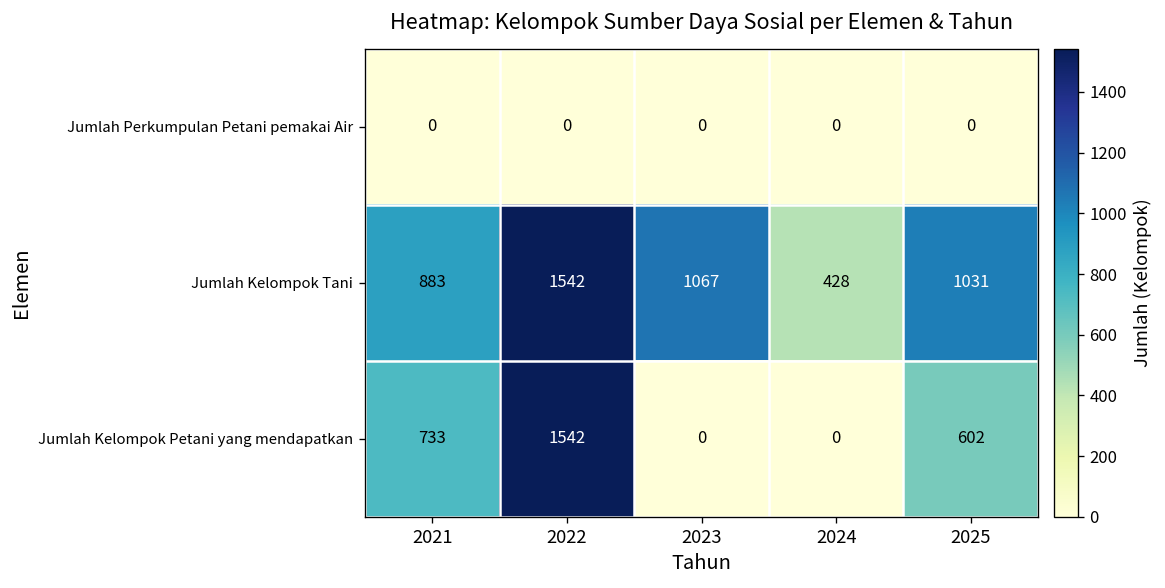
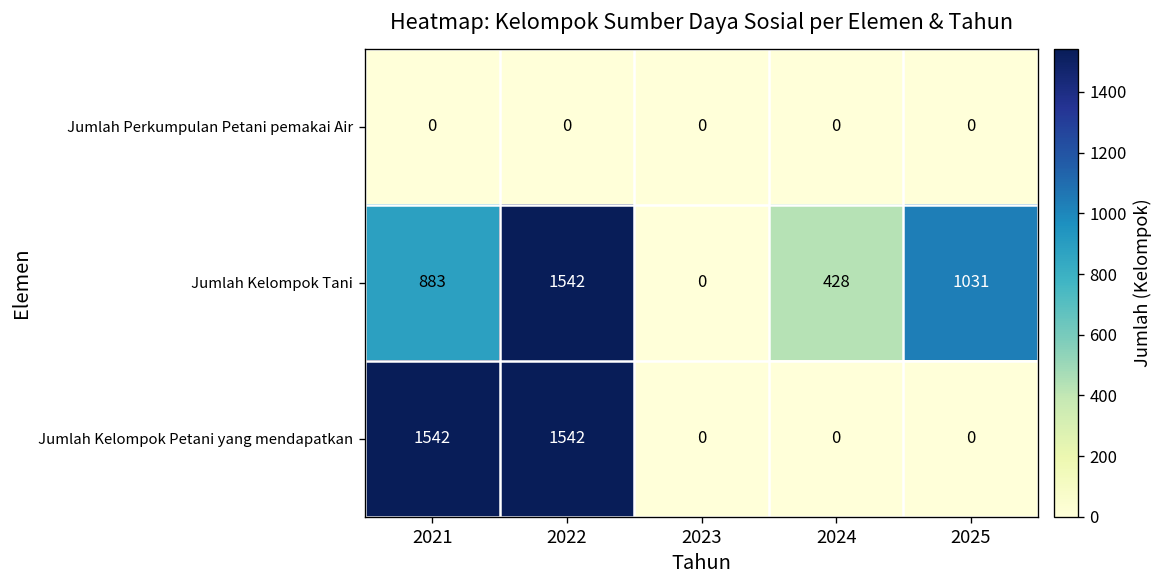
  {
    "Jumlah Perkumpulan Petani pemakai Air": {
      "2021": 0,
      "2022": 0,
      "2023": 0,
      "2024": 0,
      "2025": 0
    },
    "Jumlah Kelompok Tani": {
      "2021": 883,
      "2022": 1542,
-     "2023": 1067,
+     "2023": 0,
      "2024": 428,
      "2025": 1031
    },
    "Jumlah Kelompok Petani yang mendapatkan": {
-     "2021": 733,
+     "2021": 1542,
      "2022": 1542,
      "2023": 0,
      "2024": 0,
-     "2025": 602
+     "2025": 0
    }
  }
